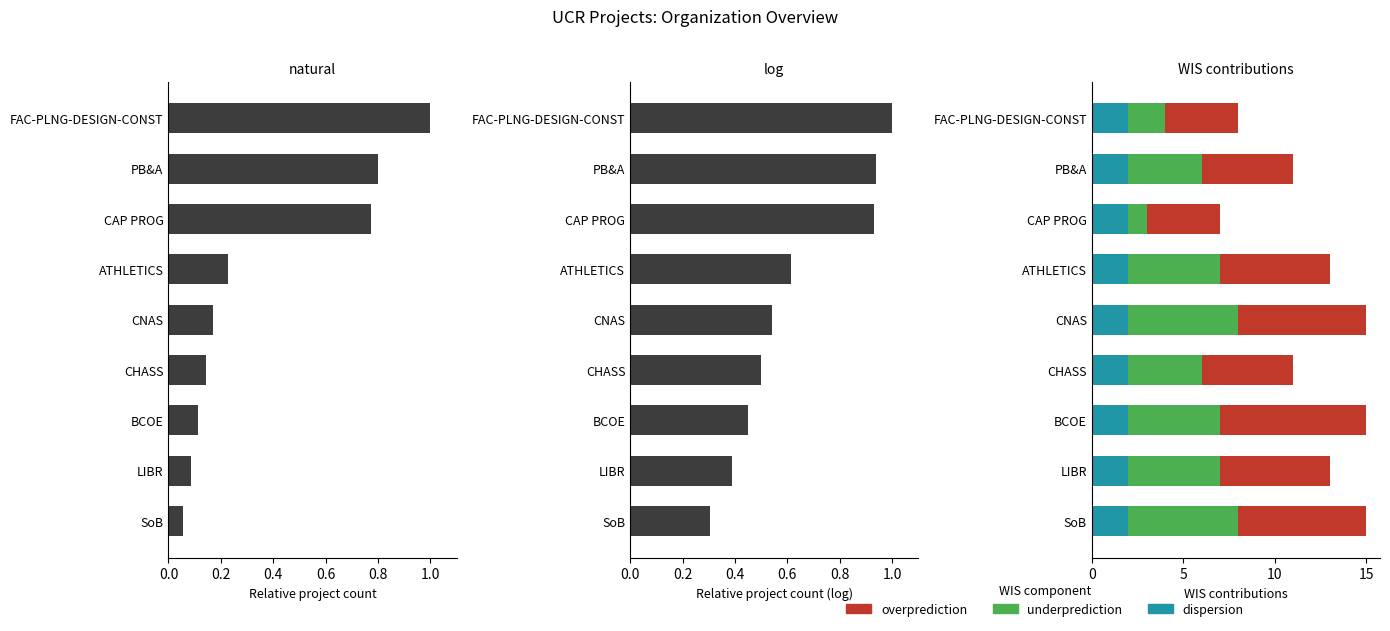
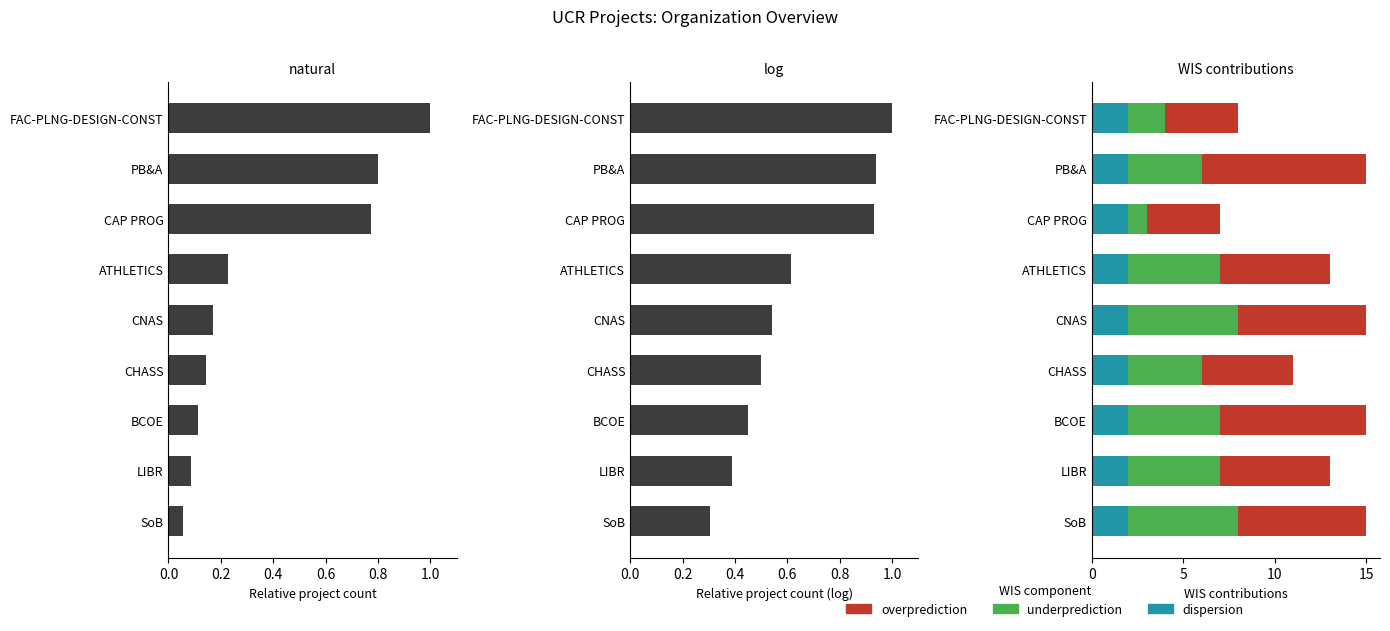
  {
    "natural": {
      "FAC-PLNG-DESIGN-CONST": 1.00,
      "PB&A": 0.80,
      "CAP PROG": 0.77,
      "ATHLETICS": 0.23,
      "CNAS": 0.17,
      "CHASS": 0.14,
      "BCOE": 0.11,
      "LIBR": 0.09,
      "SoB": 0.06
    },
    "log": {
      "FAC-PLNG-DESIGN-CONST": 1.00,
      "PB&A": 0.94,
      "CAP PROG": 0.93,
      "ATHLETICS": 0.61,
      "CNAS": 0.54,
      "CHASS": 0.50,
      "BCOE": 0.45,
      "LIBR": 0.39,
      "SoB": 0.31
    },
    "WIS contributions": {
      "dispersion": {
        "FAC-PLNG-DESIGN-CONST": 2,
        "PB&A": 2,
        "CAP PROG": 2,
        "ATHLETICS": 2,
        "CNAS": 2,
        "CHASS": 2,
        "BCOE": 2,
        "LIBR": 2,
        "SoB": 2
      },
      "overprediction": {
        "FAC-PLNG-DESIGN-CONST": 4,
-       "PB&A": 5,
+       "PB&A": 9,
        "CAP PROG": 4,
        "ATHLETICS": 6,
        "CNAS": 7,
        "CHASS": 5,
        "BCOE": 8,
        "LIBR": 6,
        "SoB": 7
      }
    }
  }
